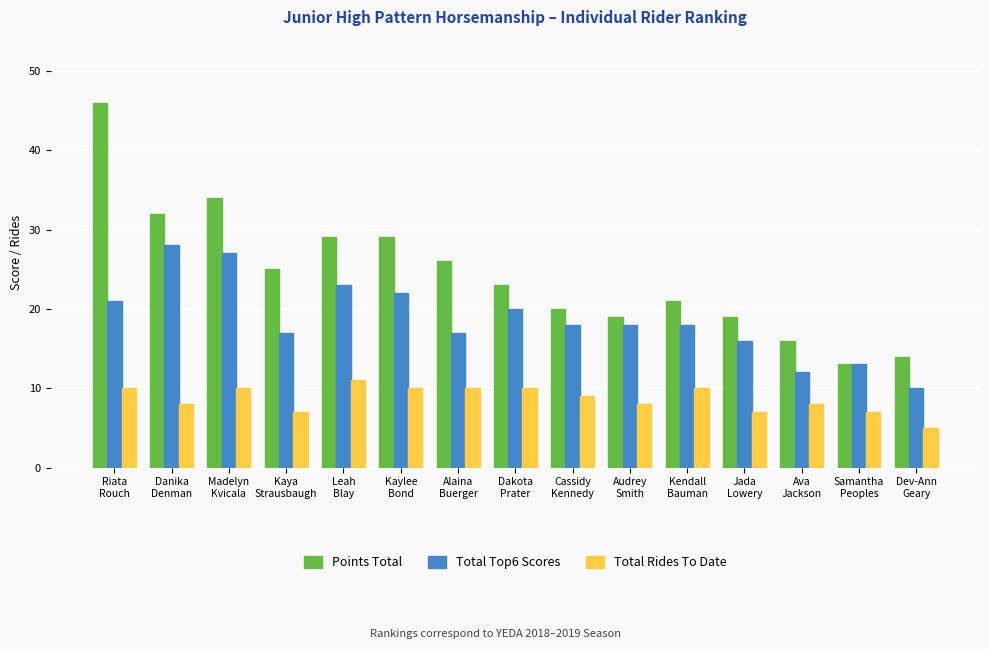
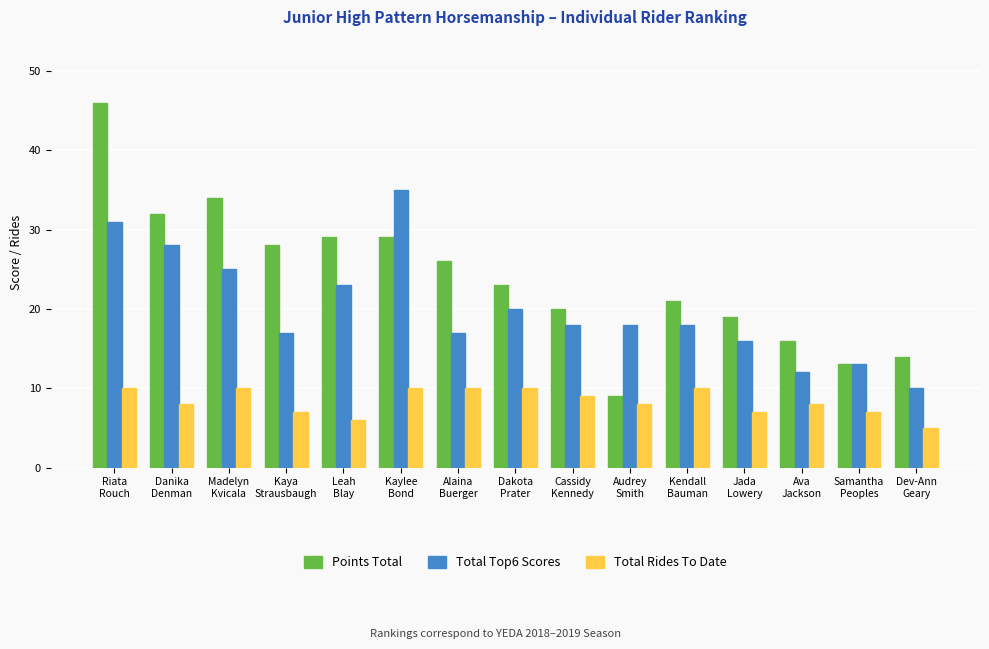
  {
    "Points Total": {
      "Riata Rouch": 46,
      "Danika Denman": 32,
      "Madelyn Kvicala": 34,
-     "Kaya Strausbaugh": 25,
+     "Kaya Strausbaugh": 28,
      "Leah Blay": 29,
      "Kaylee Bond": 29,
      "Alaina Buerger": 26,
      "Dakota Prater": 23,
      "Cassidy Kennedy": 20,
-     "Audrey Smith": 19,
+     "Audrey Smith": 9,
      "Kendall Bauman": 21,
      "Jada Lowery": 19,
      "Ava Jackson": 16,
      "Samantha Peoples": 13,
      "Dev-Ann Geary": 14
    },
    "Total Top6 Scores": {
-     "Riata Rouch": 21,
+     "Riata Rouch": 31,
      "Danika Denman": 28,
-     "Madelyn Kvicala": 27,
+     "Madelyn Kvicala": 25,
      "Kaya Strausbaugh": 17,
      "Leah Blay": 23,
-     "Kaylee Bond": 22,
+     "Kaylee Bond": 35,
      "Alaina Buerger": 17,
      "Dakota Prater": 20,
      "Cassidy Kennedy": 18,
      "Audrey Smith": 18,
      "Kendall Bauman": 18,
      "Jada Lowery": 16,
      "Ava Jackson": 12,
      "Samantha Peoples": 13,
      "Dev-Ann Geary": 10
    },
    "Total Rides To Date": {
      "Riata Rouch": 10,
      "Danika Denman": 8,
      "Madelyn Kvicala": 10,
      "Kaya Strausbaugh": 7,
-     "Leah Blay": 11,
+     "Leah Blay": 6,
      "Kaylee Bond": 10,
      "Alaina Buerger": 10,
      "Dakota Prater": 10,
      "Cassidy Kennedy": 9,
      "Audrey Smith": 8,
      "Kendall Bauman": 10,
      "Jada Lowery": 7,
      "Ava Jackson": 8,
      "Samantha Peoples": 7,
      "Dev-Ann Geary": 5
    }
  }
